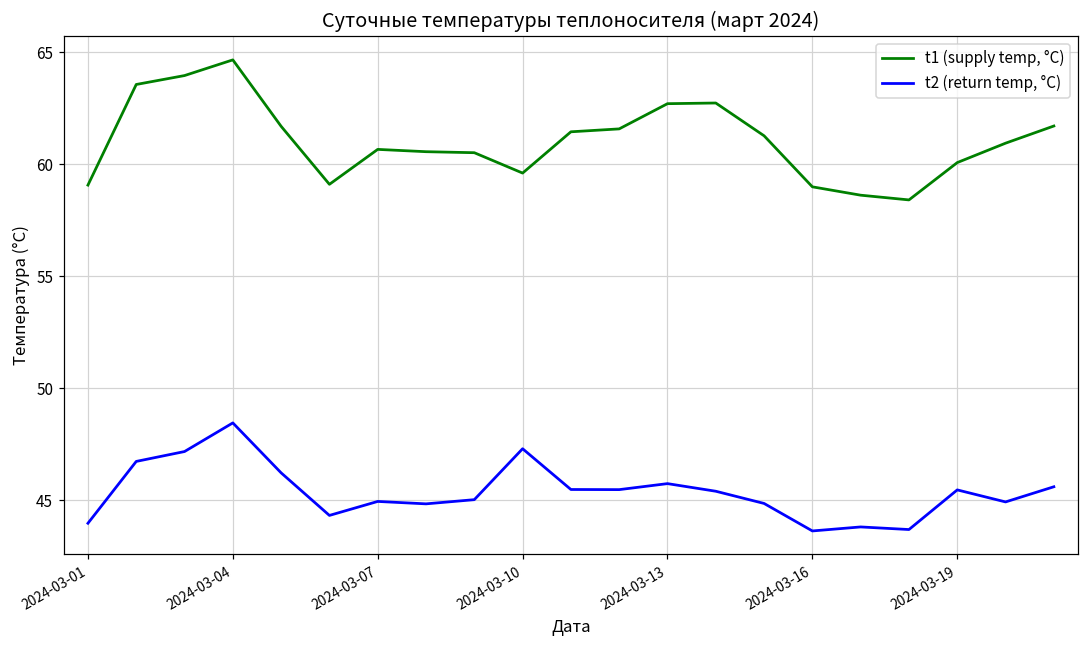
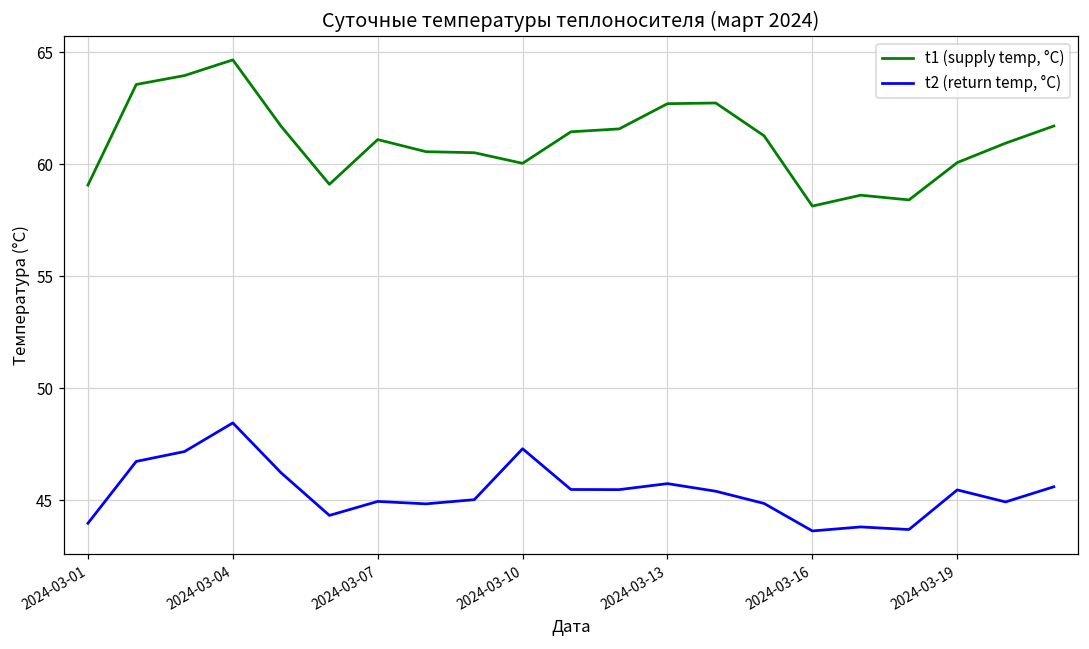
  {
    "t1 (supply temp, °C)": {
      "2024-03-01": 59.1,
      "2024-03-04": 64.7,
-     "2024-03-07": 60.7,
-     "2024-03-10": 59.6,
+     "2024-03-07": 61.1,
+     "2024-03-10": 60.0,
      "2024-03-13": 62.7,
-     "2024-03-16": 59.0,
+     "2024-03-16": 58.1,
      "2024-03-19": 60.1
    },
    "t2 (return temp, °C)": {
      "2024-03-01": 44.0,
      "2024-03-04": 48.5,
      "2024-03-07": 45.0,
      "2024-03-10": 47.3,
      "2024-03-13": 45.7,
      "2024-03-16": 43.6,
      "2024-03-19": 45.5
    }
  }
